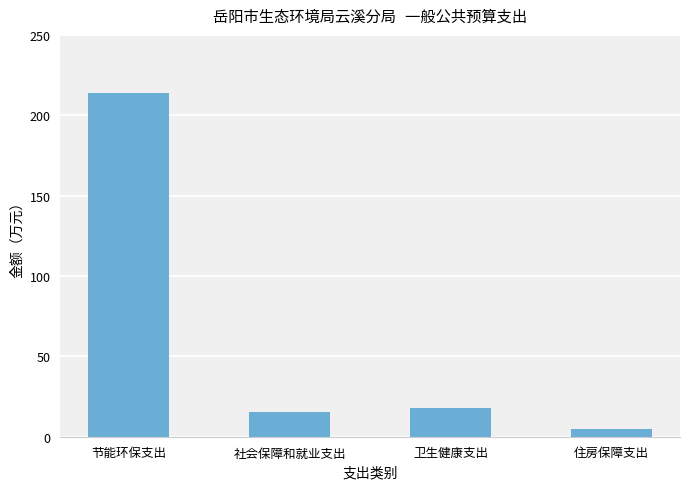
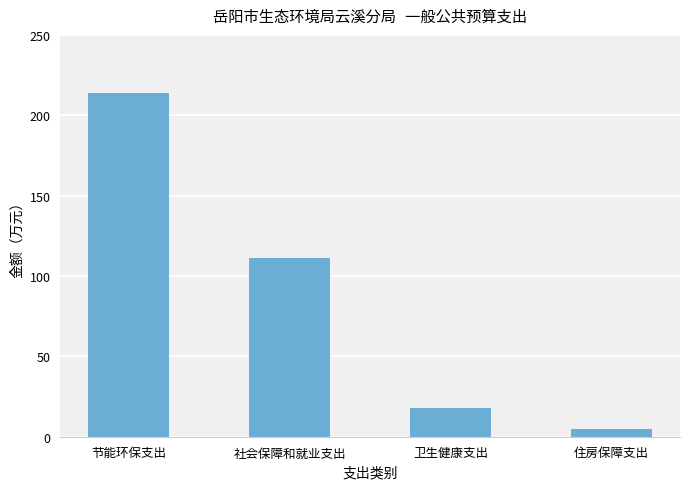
  {
    "节能环保支出": 214,
-   "社会保障和就业支出": 15,
+   "社会保障和就业支出": 111,
    "卫生健康支出": 18,
    "住房保障支出": 5
  }
